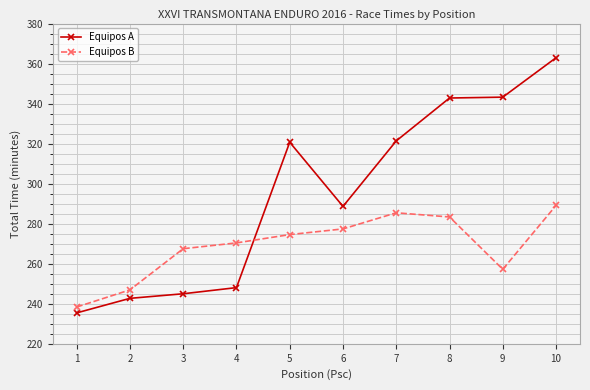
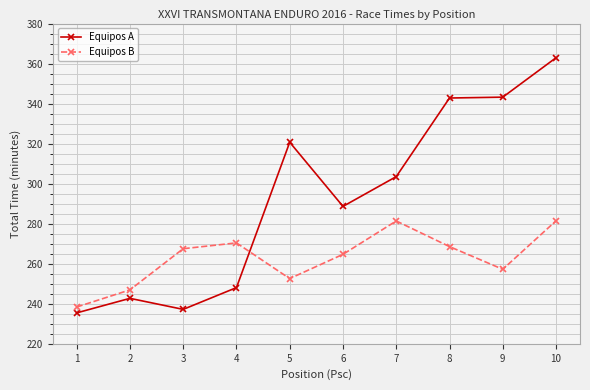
  {
    "Equipos A": {
      "1": 235,
      "2": 243,
-     "3": 245,
+     "3": 237,
      "4": 248,
      "5": 321,
      "6": 289,
-     "7": 321,
+     "7": 304,
      "8": 343,
      "9": 343,
      "10": 363
    },
    "Equipos B": {
      "1": 238,
      "2": 247,
      "3": 268,
      "4": 270,
-     "5": 275,
-     "6": 277,
-     "7": 285,
-     "8": 283,
+     "5": 253,
+     "6": 265,
+     "7": 281,
+     "8": 269,
      "9": 257,
-     "10": 289
+     "10": 281
    }
  }
